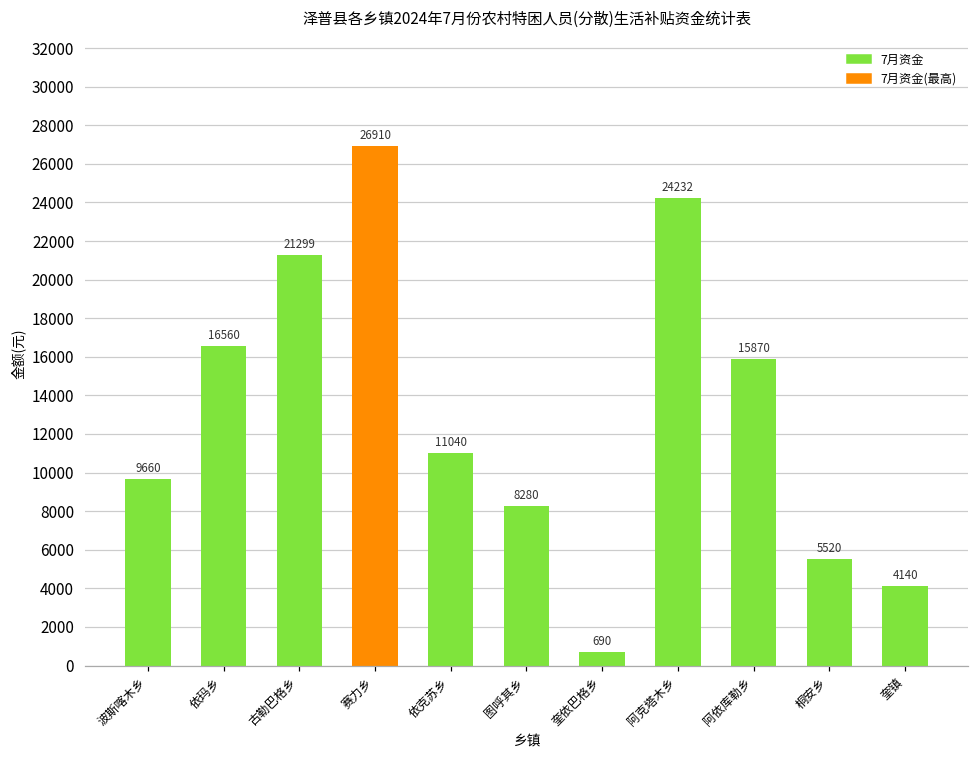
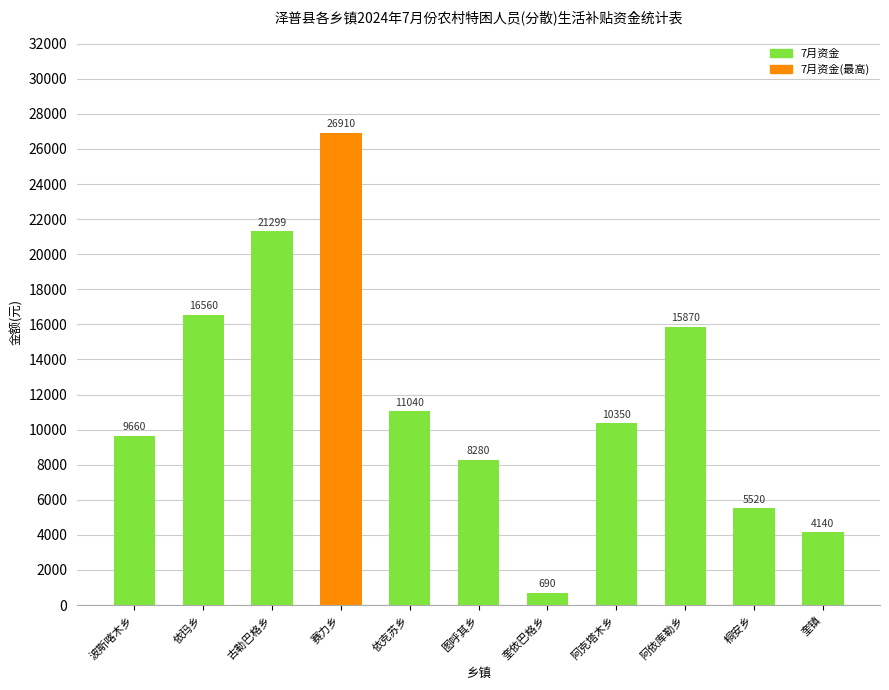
  {
    "波斯喀木乡": 9660,
    "依玛乡": 16560,
    "古勒巴格乡": 21299,
    "赛力乡": 26910,
    "依克苏乡": 11040,
    "图呼其乡": 8280,
    "奎依巴格乡": 690,
-   "阿克塔木乡": 24232,
+   "阿克塔木乡": 10350,
    "阿依库勒乡": 15870,
    "桐安乡": 5520,
    "奎镇": 4140
  }
